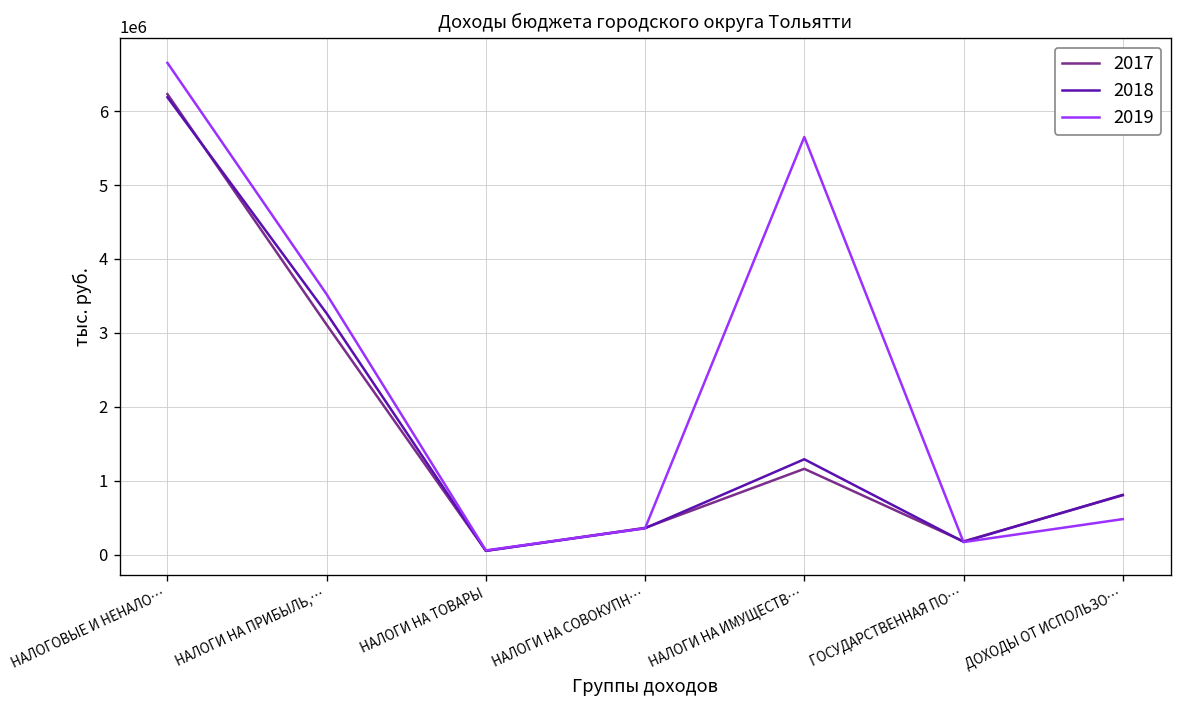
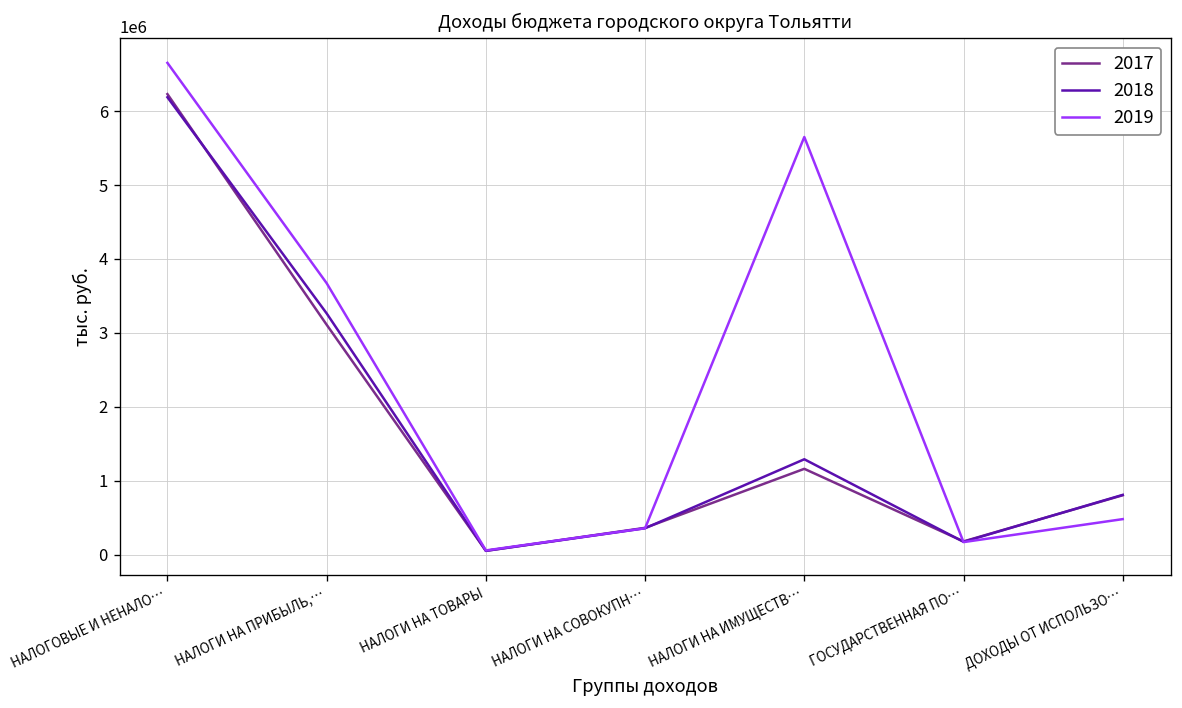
  {
    "2019": {
      "НАЛОГОВЫЕ И НЕНАЛО…": 6700000,
-     "НАЛОГИ НА ПРИБЫЛЬ,…": 3500000,
+     "НАЛОГИ НА ПРИБЫЛЬ,…": 3700000,
      "НАЛОГИ НА ИМУЩЕСТВ…": 5700000,
      "ДОХОДЫ ОТ ИСПОЛЬЗО…": 500000
    }
  }
